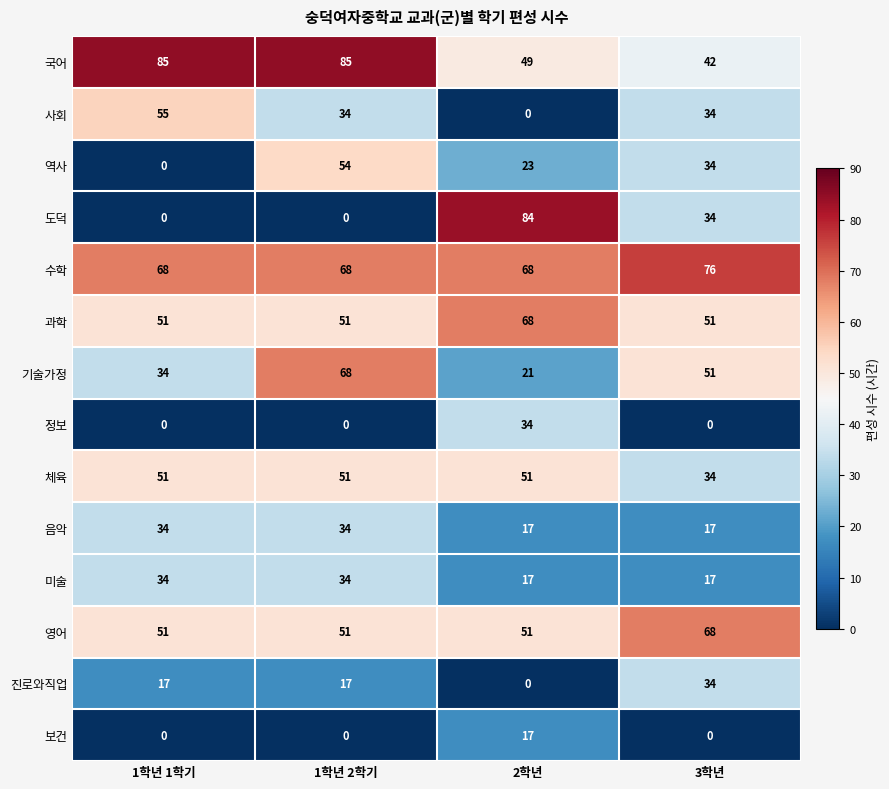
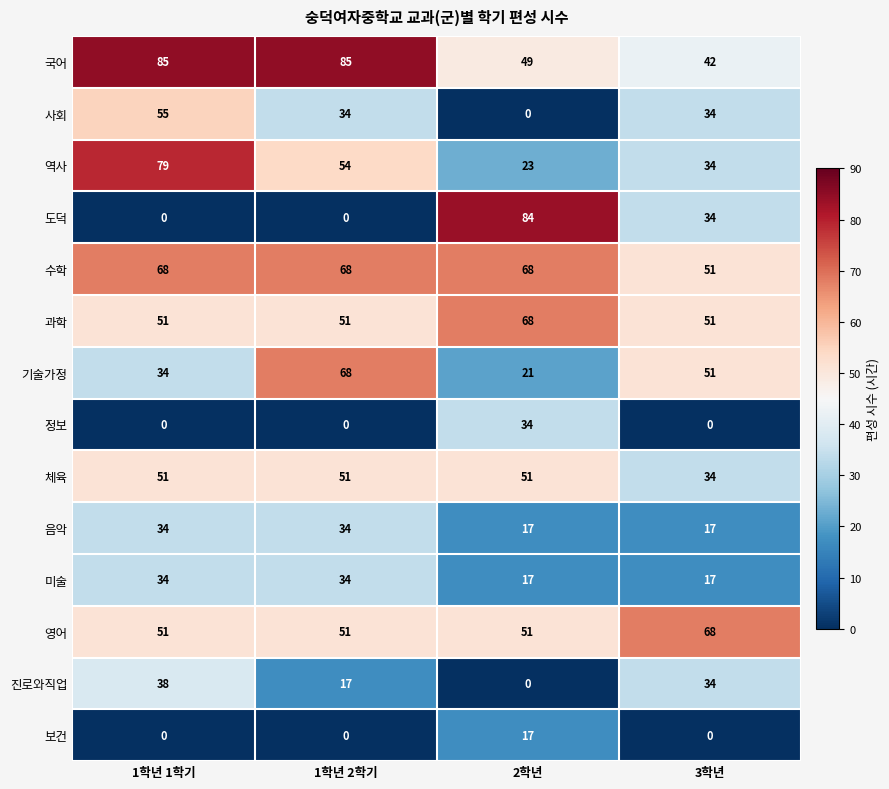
  {
    "국어": {
      "1학년 1학기": 85,
      "1학년 2학기": 85,
      "2학년": 49,
      "3학년": 42
    },
    "사회": {
      "1학년 1학기": 55,
      "1학년 2학기": 34,
      "2학년": 0,
      "3학년": 34
    },
    "역사": {
-     "1학년 1학기": 0,
+     "1학년 1학기": 79,
      "1학년 2학기": 54,
      "2학년": 23,
      "3학년": 34
    },
    "도덕": {
      "1학년 1학기": 0,
      "1학년 2학기": 0,
      "2학년": 84,
      "3학년": 34
    },
    "수학": {
      "1학년 1학기": 68,
      "1학년 2학기": 68,
      "2학년": 68,
-     "3학년": 76
+     "3학년": 51
    },
    "과학": {
      "1학년 1학기": 51,
      "1학년 2학기": 51,
      "2학년": 68,
      "3학년": 51
    },
    "기술가정": {
      "1학년 1학기": 34,
      "1학년 2학기": 68,
      "2학년": 21,
      "3학년": 51
    },
    "정보": {
      "1학년 1학기": 0,
      "1학년 2학기": 0,
      "2학년": 34,
      "3학년": 0
    },
    "체육": {
      "1학년 1학기": 51,
      "1학년 2학기": 51,
      "2학년": 51,
      "3학년": 34
    },
    "음악": {
      "1학년 1학기": 34,
      "1학년 2학기": 34,
      "2학년": 17,
      "3학년": 17
    },
    "미술": {
      "1학년 1학기": 34,
      "1학년 2학기": 34,
      "2학년": 17,
      "3학년": 17
    },
    "영어": {
      "1학년 1학기": 51,
      "1학년 2학기": 51,
      "2학년": 51,
      "3학년": 68
    },
    "진로와직업": {
-     "1학년 1학기": 17,
+     "1학년 1학기": 38,
      "1학년 2학기": 17,
      "2학년": 0,
      "3학년": 34
    },
    "보건": {
      "1학년 1학기": 0,
      "1학년 2학기": 0,
      "2학년": 17,
      "3학년": 0
    }
  }
